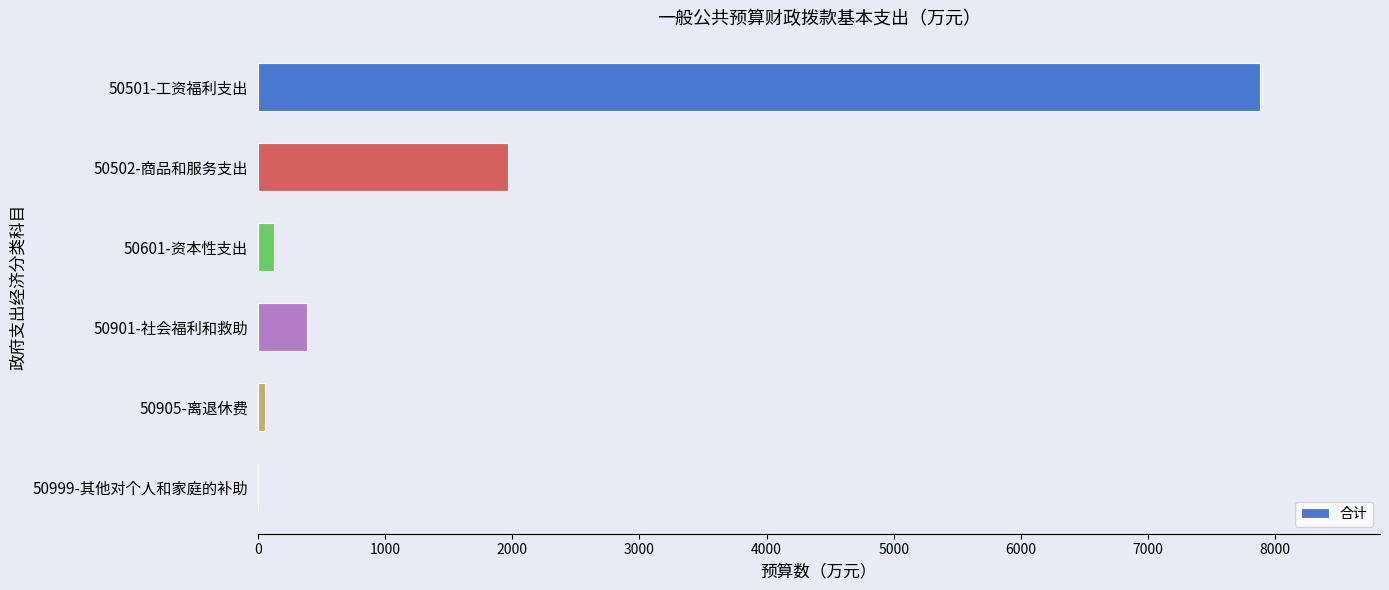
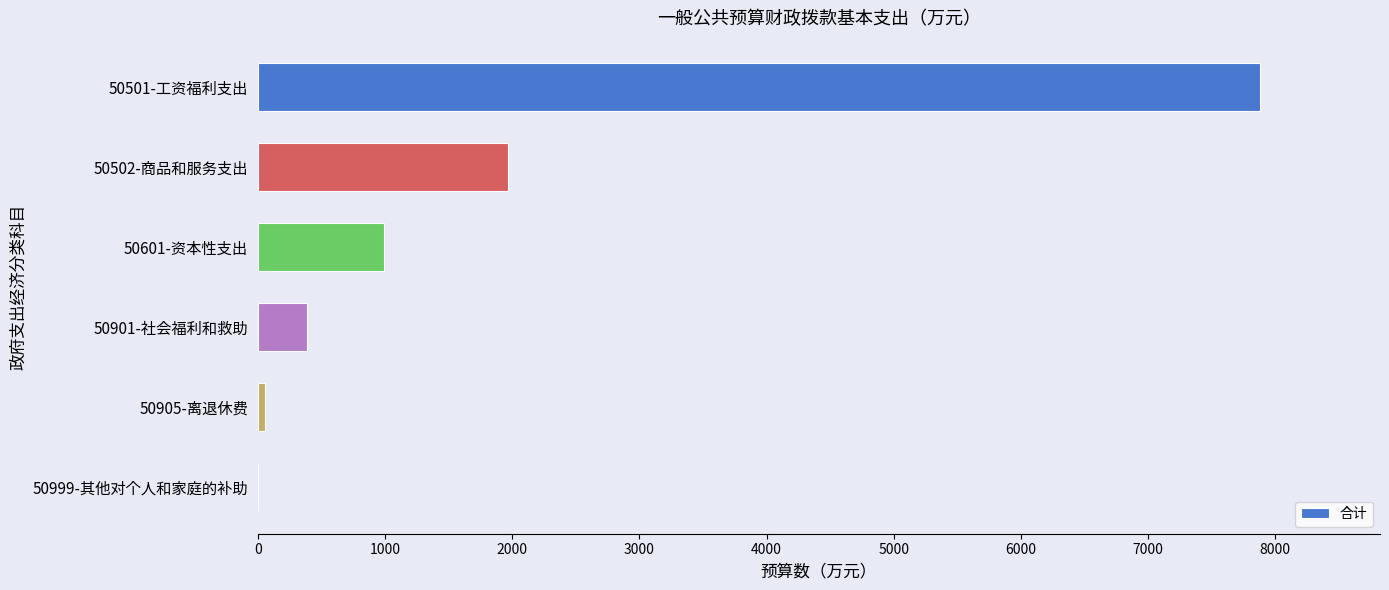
  {
    "50501-工资福利支出": 7880,
    "50502-商品和服务支出": 1970,
-   "50601-资本性支出": 130,
+   "50601-资本性支出": 990,
    "50901-社会福利和救助": 390,
    "50905-离退休费": 60
  }
